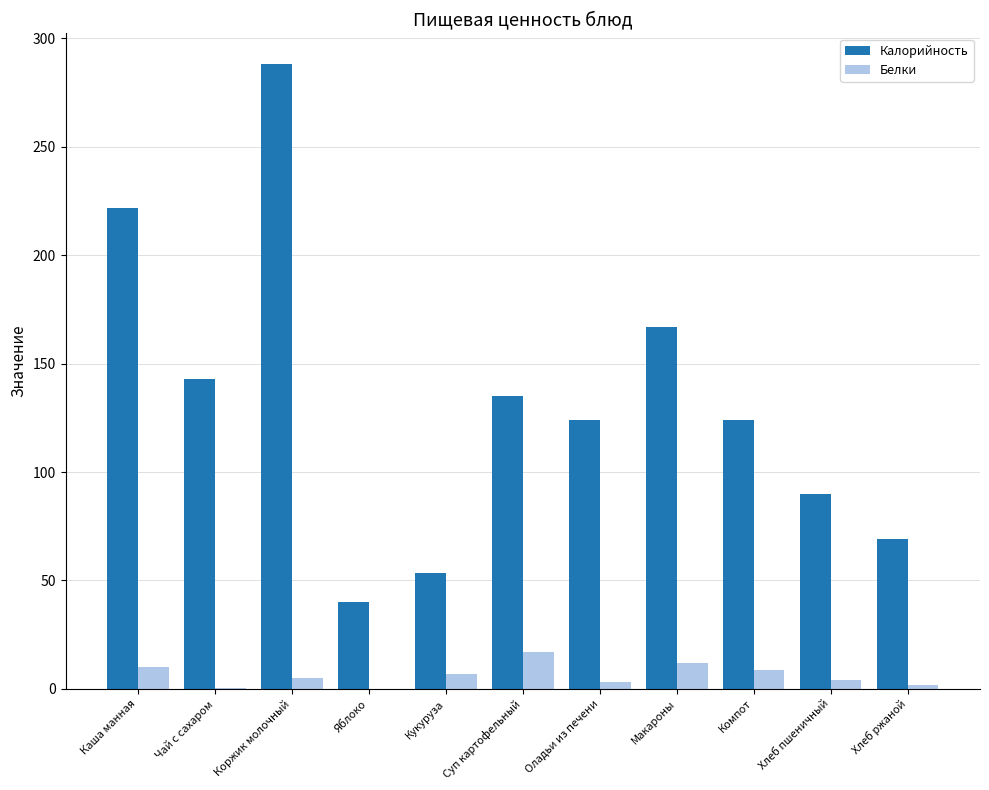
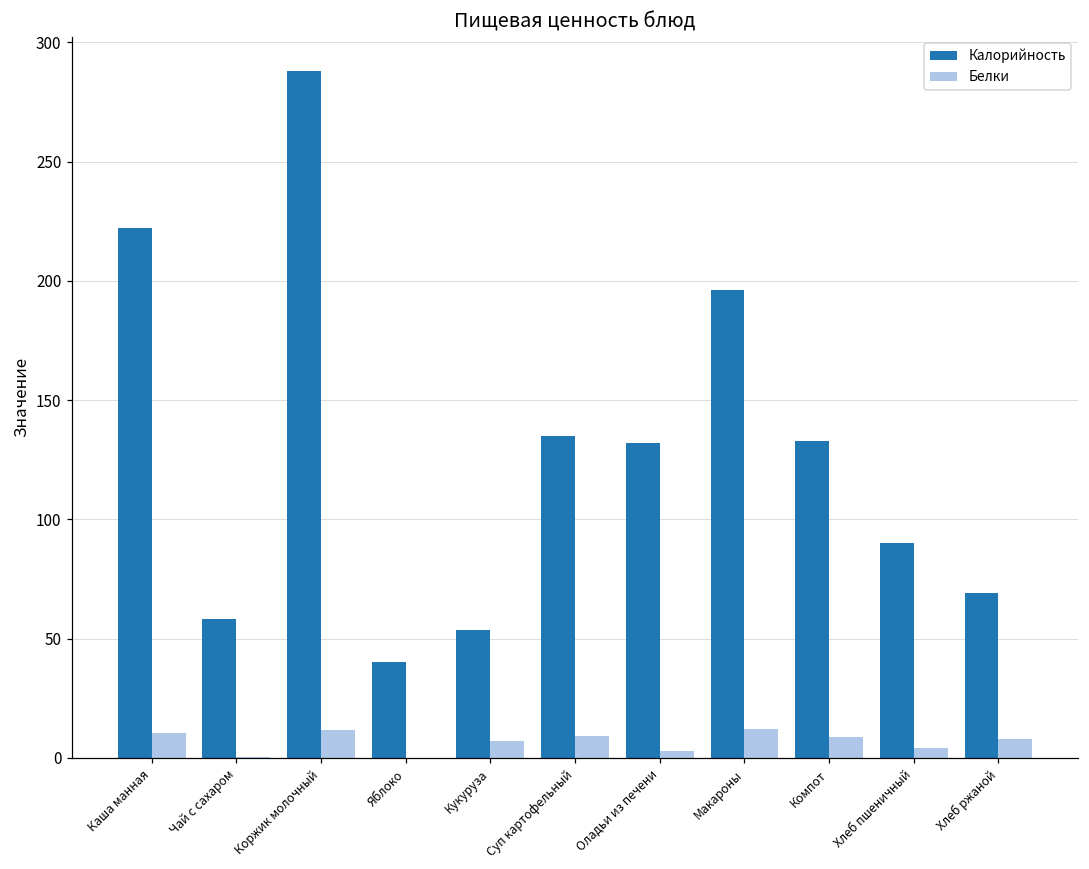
  {
    "Калорийность": {
      "Каша манная": 222,
-     "Чай с сахаром": 143,
+     "Чай с сахаром": 58,
      "Коржик молочный": 288,
      "Яблоко": 40,
      "Кукуруза": 54,
      "Суп картофельный": 135,
-     "Оладьи из печени": 124,
-     "Макароны": 167,
-     "Компот": 124,
+     "Оладьи из печени": 132,
+     "Макароны": 196,
+     "Компот": 133,
      "Хлеб пшеничный": 90,
      "Хлеб ржаной": 69
    },
    "Белки": {
      "Каша манная": 10,
-     "Коржик молочный": 5,
+     "Коржик молочный": 12,
      "Яблоко": 0,
      "Кукуруза": 7,
-     "Суп картофельный": 17,
+     "Суп картофельный": 9,
      "Оладьи из печени": 3,
      "Макароны": 12,
      "Компот": 9,
      "Хлеб пшеничный": 4,
-     "Хлеб ржаной": 2
+     "Хлеб ржаной": 8
    }
  }
